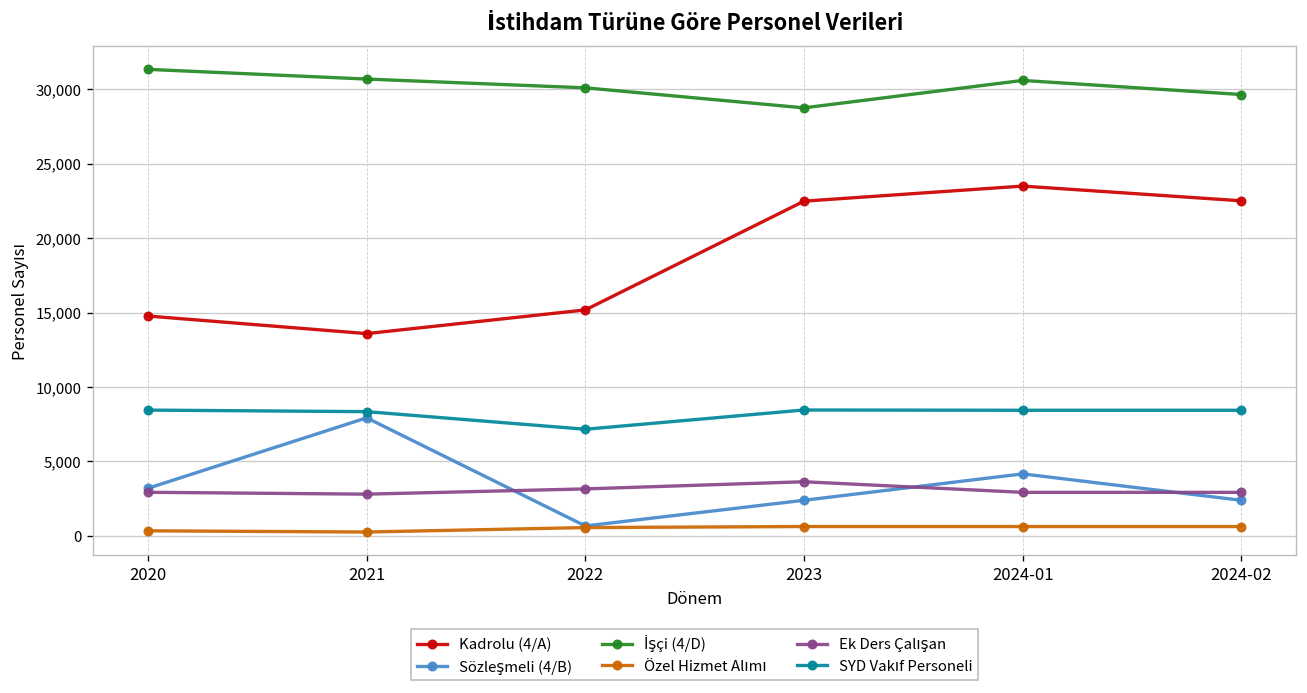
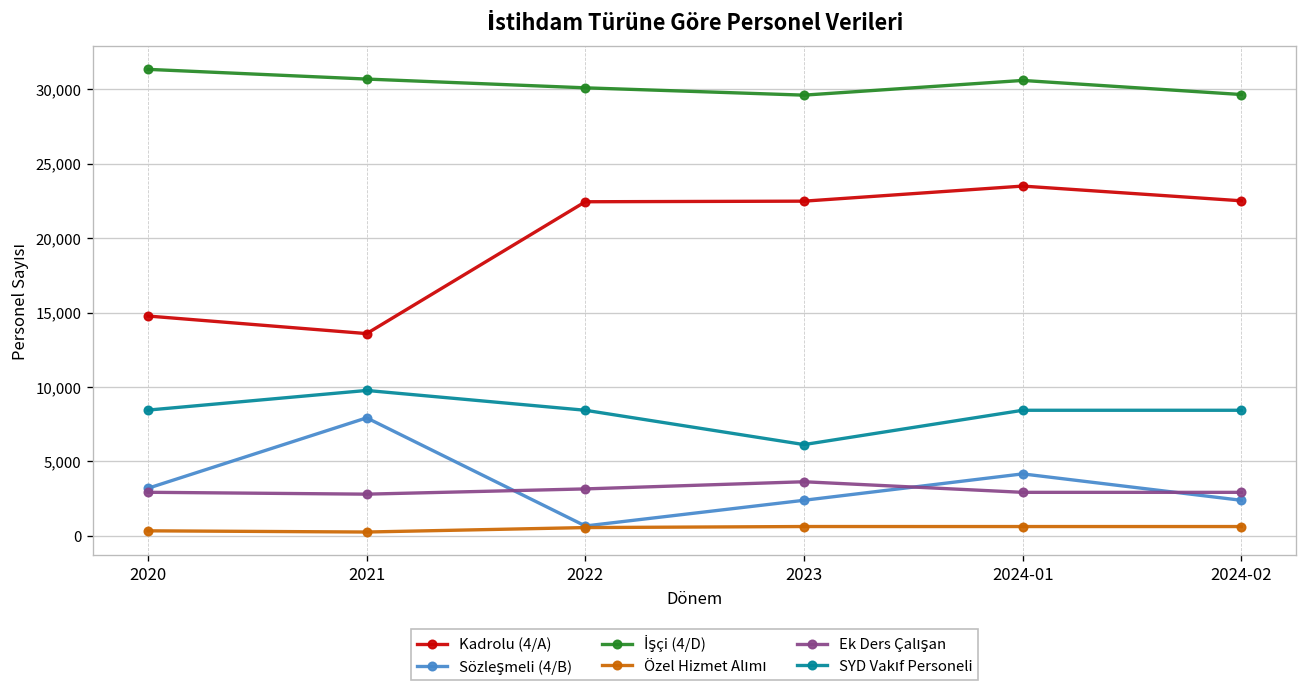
  {
    "Kadrolu (4/A)": {
      "2020": "14,800",
      "2021": "13,600",
-     "2022": "15,200",
+     "2022": "22,400",
      "2023": "22,500",
      "2024-01": "23,500",
      "2024-02": "22,500"
    },
    "Sözleşmeli (4/B)": {
      "2020": "3,200",
      "2021": "7,900",
      "2023": "2,400",
      "2024-01": "4,200",
      "2024-02": "2,400"
    },
    "İşçi (4/D)": {
      "2020": "31,300",
      "2021": "30,700",
      "2022": "30,100",
-     "2023": "28,800",
+     "2023": "29,600",
      "2024-01": "30,600",
      "2024-02": "29,700"
    },
    "Özel Hizmet Alımı": {
      "2020": "300",
      "2021": "300",
      "2023": "600",
      "2024-01": "600",
      "2024-02": "600"
    },
    "Ek Ders Çalışan": {
      "2020": "2,900",
      "2021": "2,800",
      "2022": "3,200",
      "2023": "3,600",
      "2024-01": "2,900",
      "2024-02": "2,900"
    },
    "SYD Vakıf Personeli": {
      "2020": "8,400",
-     "2021": "8,300",
-     "2022": "7,200",
-     "2023": "8,500",
+     "2021": "9,800",
+     "2022": "8,400",
+     "2023": "6,100",
      "2024-01": "8,400",
      "2024-02": "8,400"
    }
  }
